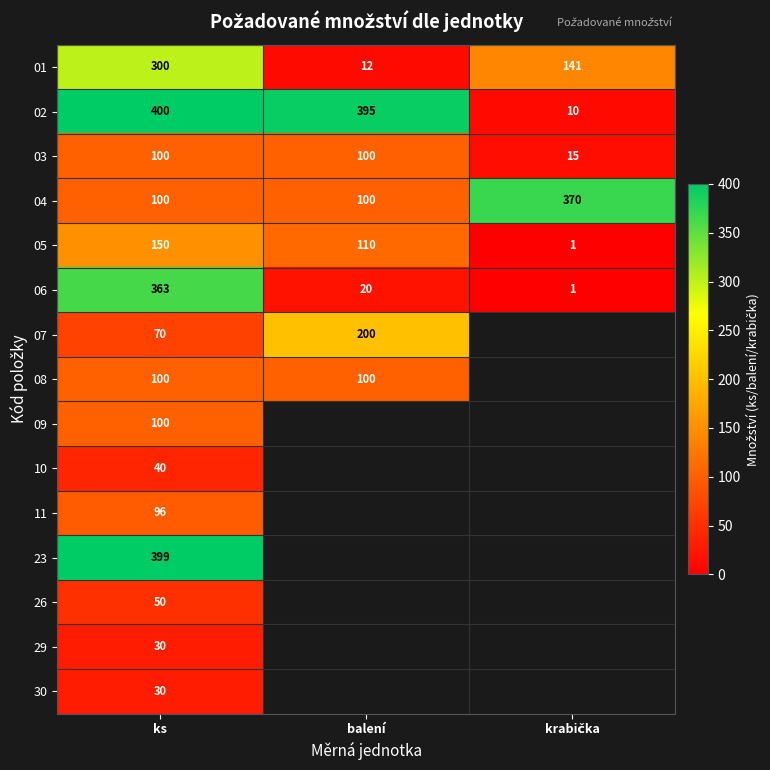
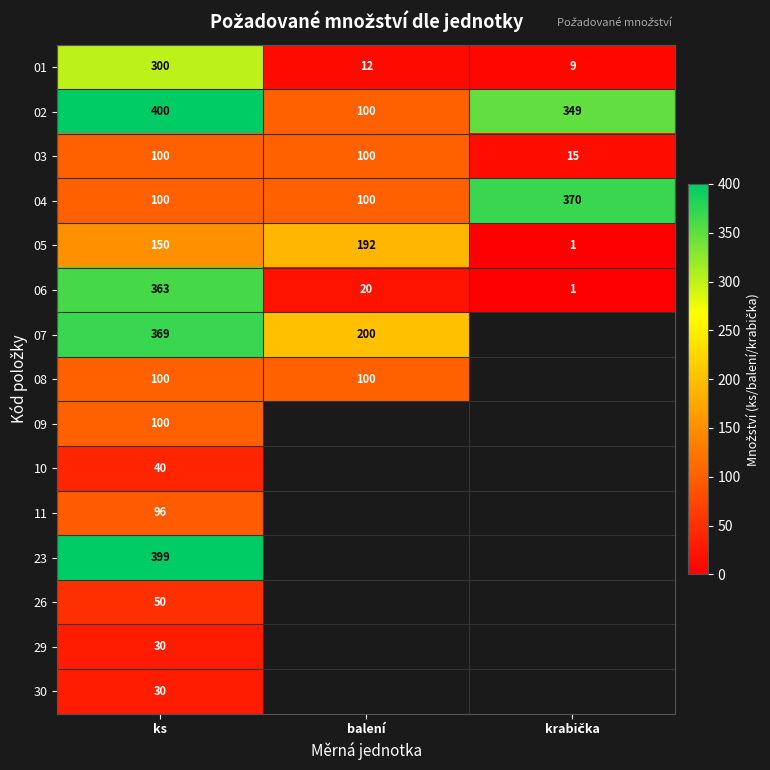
  {
    "01": {
      "ks": 300,
      "balení": 12,
-     "krabička": 141
+     "krabička": 9
    },
    "02": {
      "ks": 400,
-     "balení": 395,
-     "krabička": 10
+     "balení": 100,
+     "krabička": 349
    },
    "03": {
      "ks": 100,
      "balení": 100,
      "krabička": 15
    },
    "04": {
      "ks": 100,
      "balení": 100,
      "krabička": 370
    },
    "05": {
      "ks": 150,
-     "balení": 110,
+     "balení": 192,
      "krabička": 1
    },
    "06": {
      "ks": 363,
      "balení": 20,
      "krabička": 1
    },
    "07": {
-     "ks": 70,
+     "ks": 369,
      "balení": 200
    },
    "08": {
      "ks": 100,
      "balení": 100
    },
    "09": {
      "ks": 100
    },
    "10": {
      "ks": 40
    },
    "11": {
      "ks": 96
    },
    "23": {
      "ks": 399
    },
    "26": {
      "ks": 50
    },
    "29": {
      "ks": 30
    },
    "30": {
      "ks": 30
    }
  }
